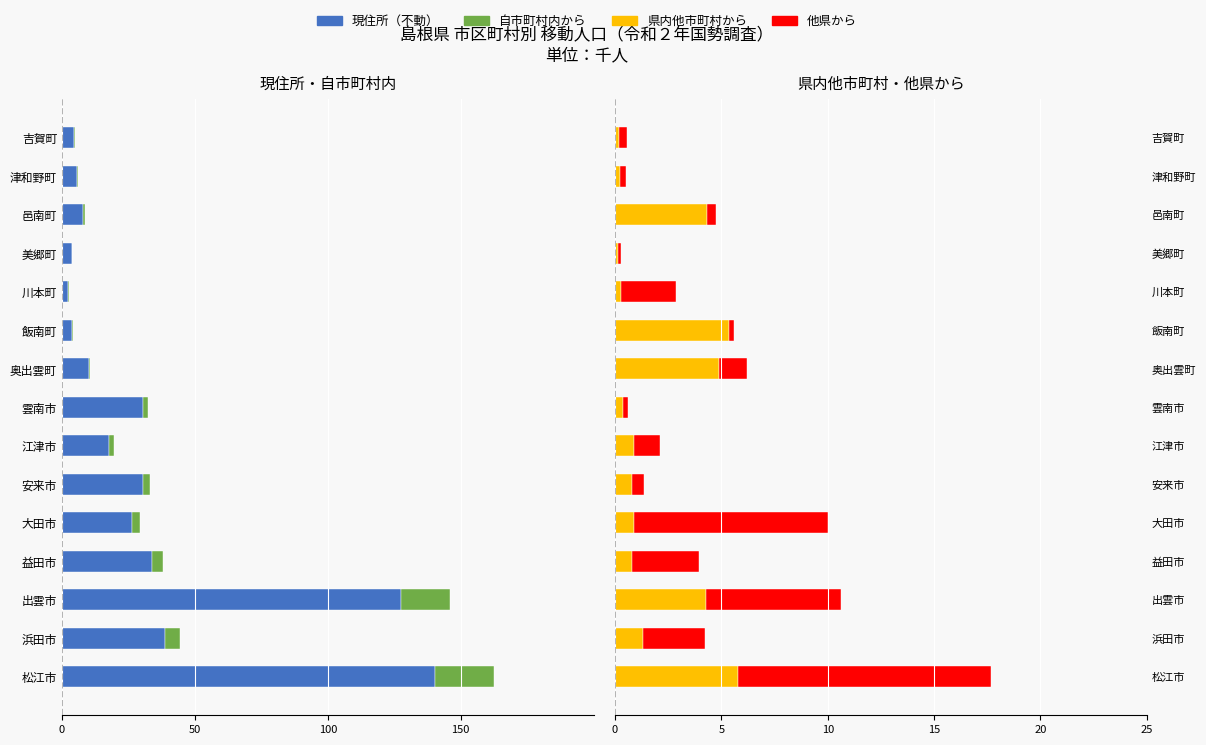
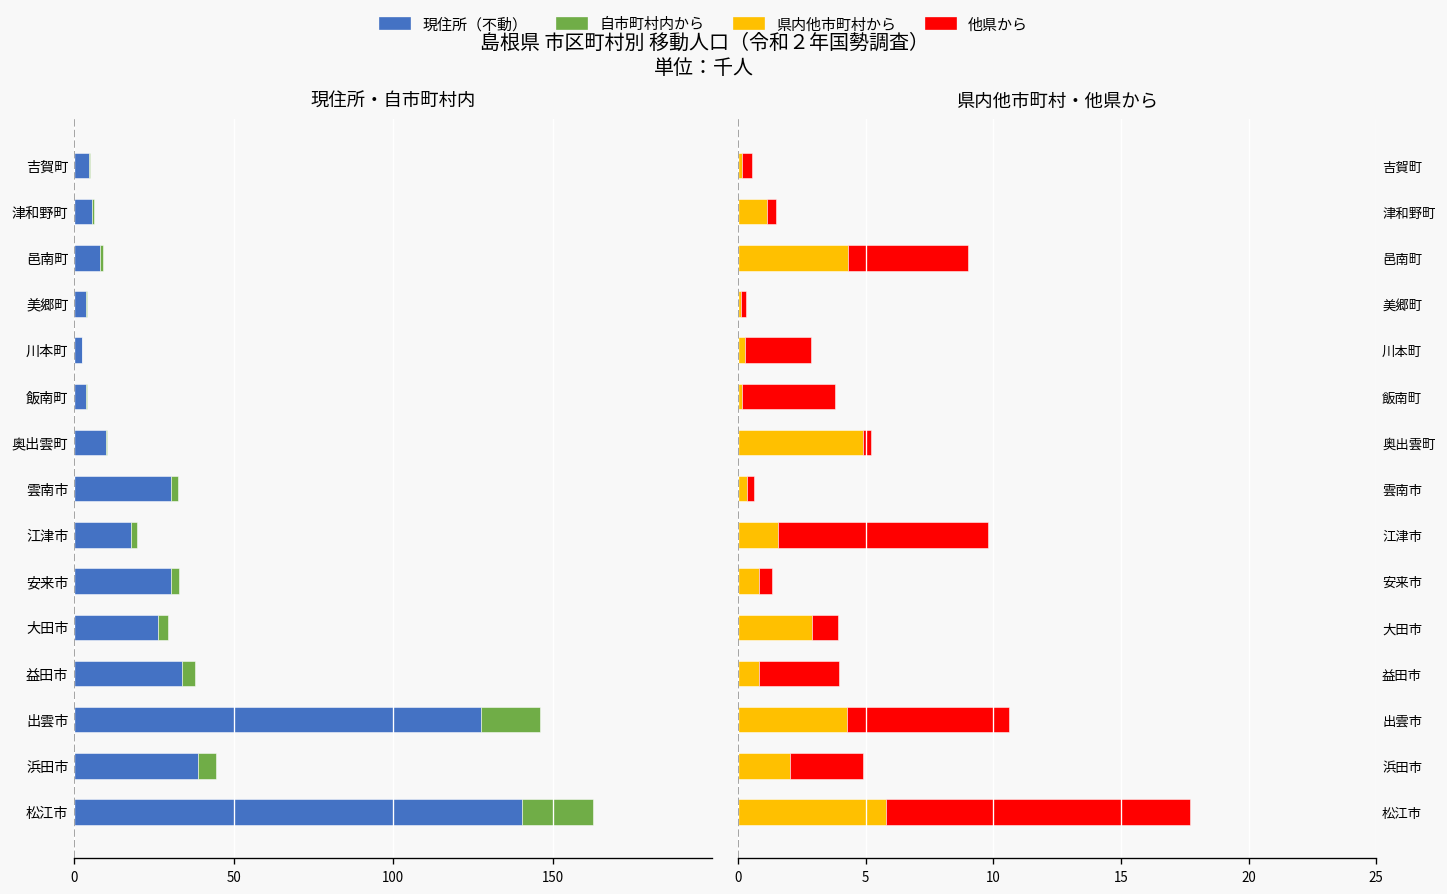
  {
    "県内他市町村・他県から": {
      "県内他市町村から": {
        "吉賀町": 0.2,
-       "津和野町": 0.2,
+       "津和野町": 1.2,
        "邑南町": 4.3,
        "美郷町": 0.1,
        "川本町": 0.3,
-       "飯南町": 5.4,
+       "飯南町": 0.2,
        "奥出雲町": 4.9,
        "雲南市": 0.4,
-       "江津市": 0.9,
+       "江津市": 1.5,
        "安来市": 0.8,
-       "大田市": 0.9,
+       "大田市": 2.9,
        "益田市": 0.8,
        "出雲市": 4.3,
-       "浜田市": 1.3,
+       "浜田市": 2.0,
        "松江市": 5.8
      },
      "他県から": {
        "吉賀町": 0.4,
        "津和野町": 0.3,
-       "邑南町": 0.4,
+       "邑南町": 4.7,
        "美郷町": 0.2,
        "川本町": 2.6,
-       "飯南町": 0.2,
-       "奥出雲町": 1.3,
+       "飯南町": 3.6,
+       "奥出雲町": 0.3,
        "雲南市": 0.3,
-       "江津市": 1.2,
+       "江津市": 8.2,
        "安来市": 0.5,
-       "大田市": 9.1,
+       "大田市": 1.0,
        "益田市": 3.1,
        "出雲市": 6.3,
        "浜田市": 2.9,
        "松江市": 11.9
      }
    }
  }
